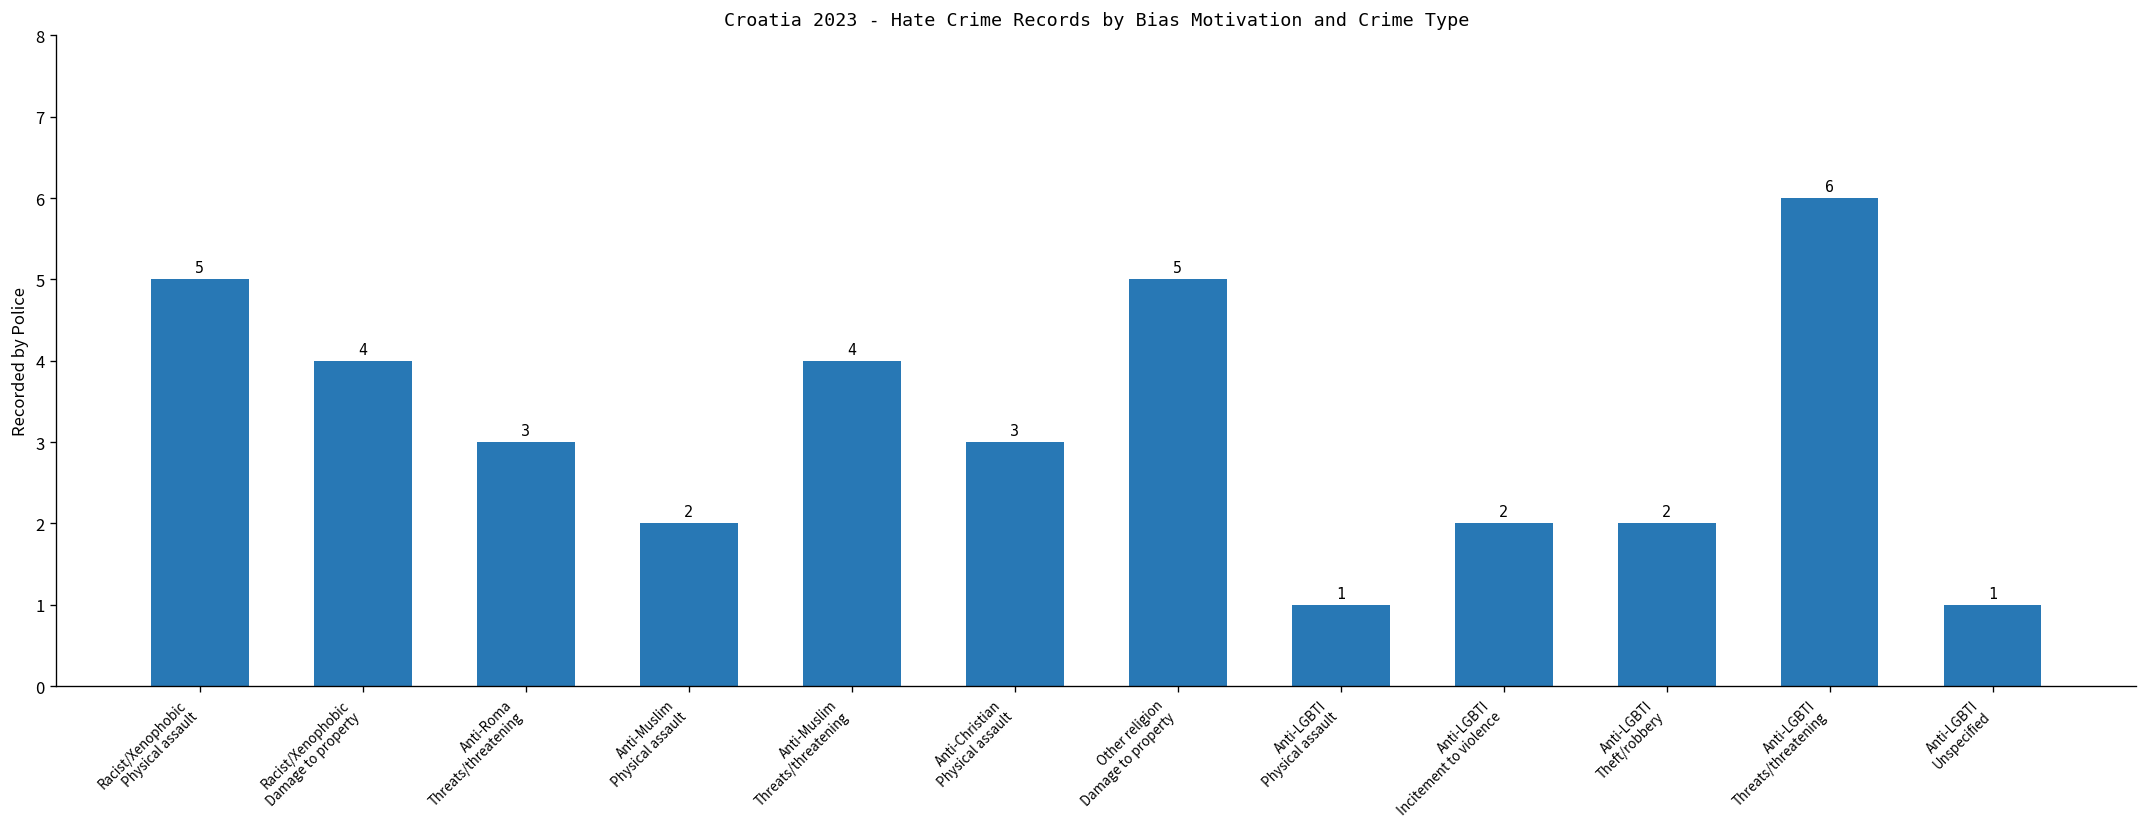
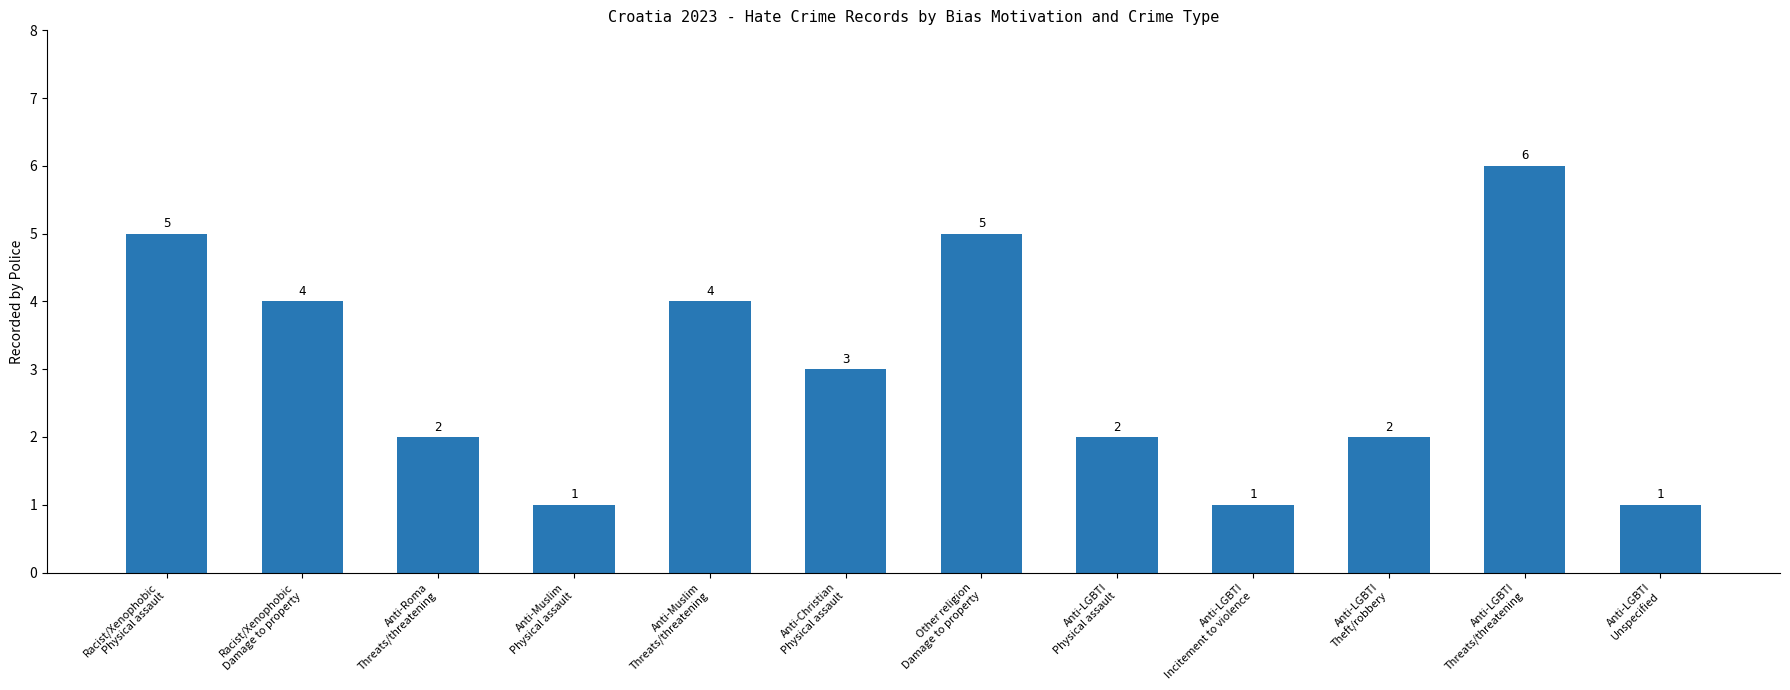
  {
    "Racist/Xenophobic Physical assault": 5,
    "Racist/Xenophobic Damage to property": 4,
-   "Anti-Roma Threats/threatening": 3,
-   "Anti-Muslim Physical assault": 2,
+   "Anti-Roma Threats/threatening": 2,
+   "Anti-Muslim Physical assault": 1,
    "Anti-Muslim Threats/threatening": 4,
    "Anti-Christian Physical assault": 3,
    "Other religion Damage to property": 5,
-   "Anti-LGBTI Physical assault": 1,
-   "Anti-LGBTI Incitement to violence": 2,
+   "Anti-LGBTI Physical assault": 2,
+   "Anti-LGBTI Incitement to violence": 1,
    "Anti-LGBTI Theft/robbery": 2,
    "Anti-LGBTI Threats/threatening": 6,
    "Anti-LGBTI Unspecified": 1
  }
